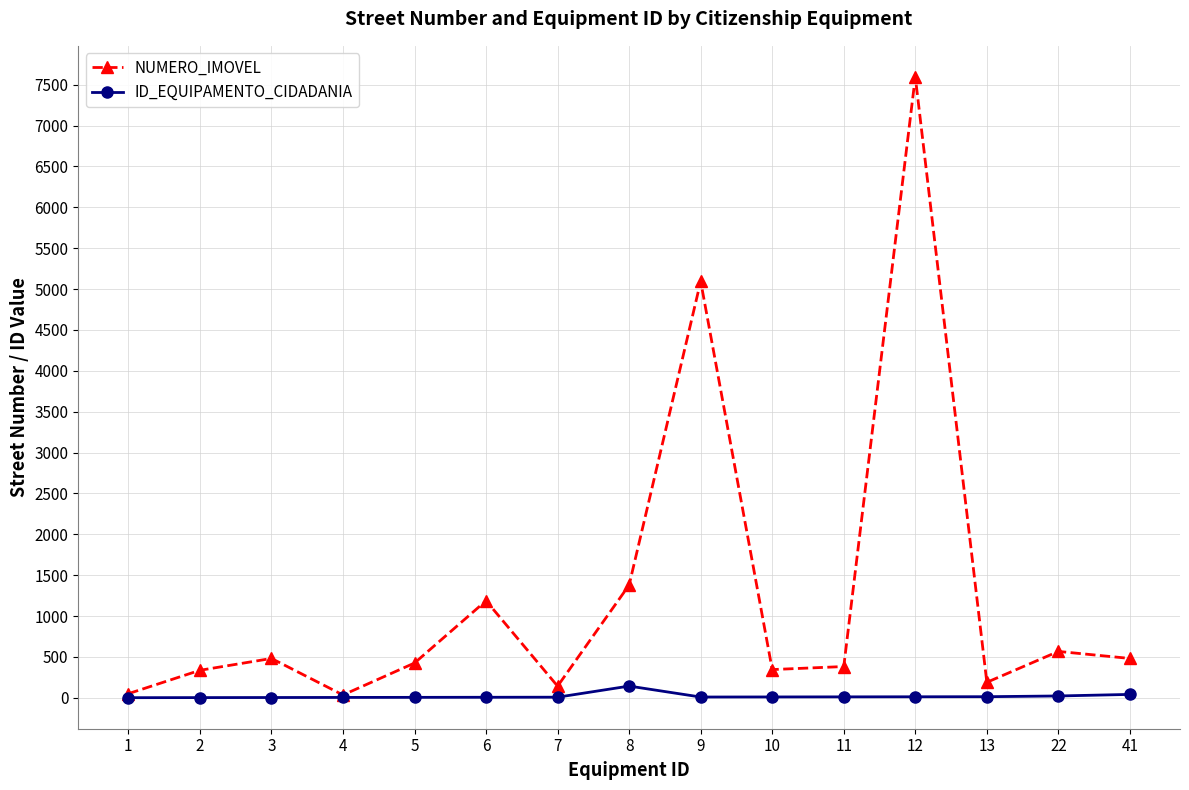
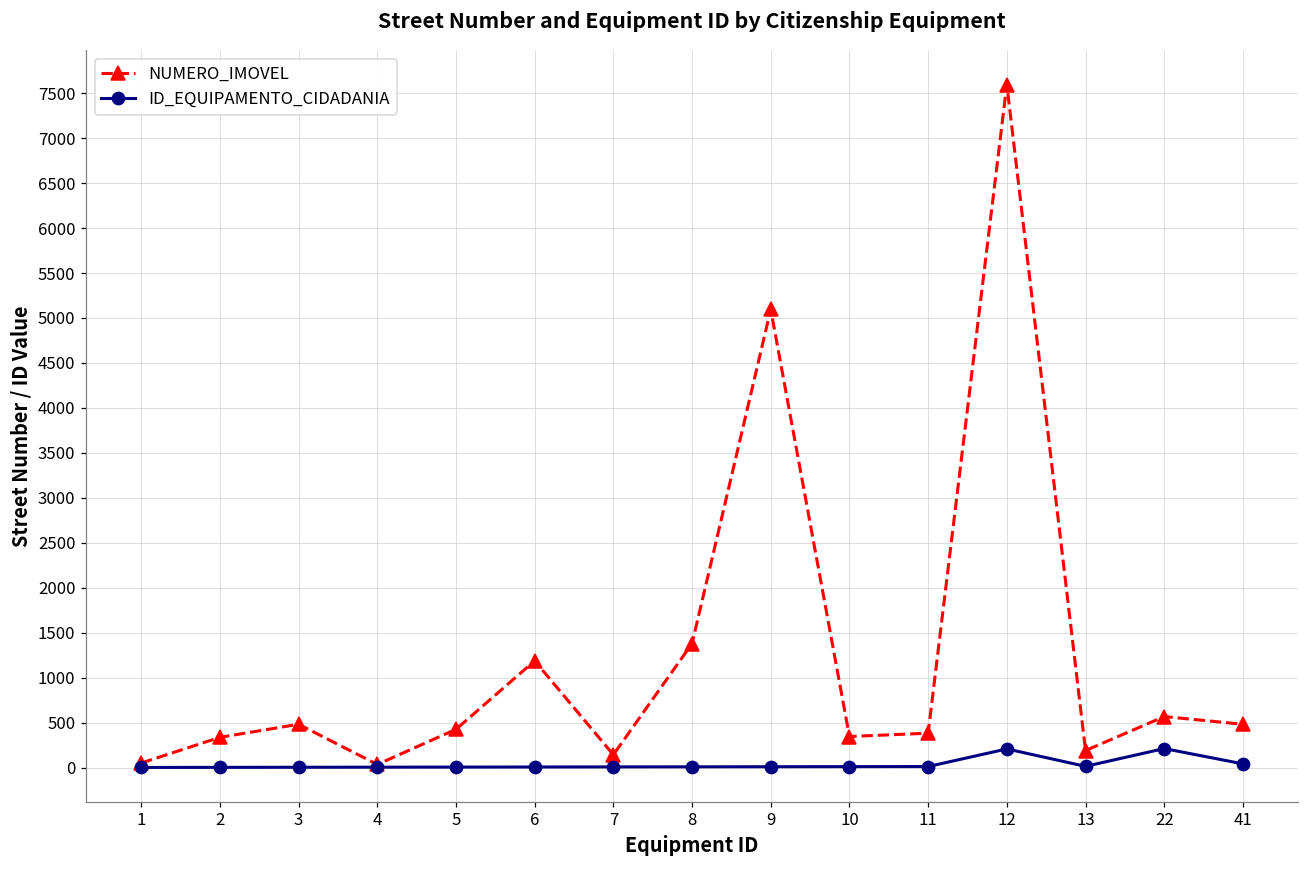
  {
    "NUMERO_IMOVEL": {
      "1": 100,
      "2": 300,
      "3": 500,
      "5": 400,
      "6": 1200,
      "7": 100,
      "8": 1400,
      "9": 5100,
      "10": 300,
      "11": 400,
      "12": 7600,
      "13": 200,
      "22": 600,
      "41": 500
    },
    "ID_EQUIPAMENTO_CIDADANIA": {
      "1": 0,
      "2": 0,
      "3": 0,
      "5": 0,
      "6": 0,
      "7": 0,
-     "8": 100,
+     "8": 0,
      "9": 0,
      "10": 0,
      "11": 0,
-     "12": 0,
+     "12": 200,
      "13": 0,
-     "22": 0,
+     "22": 200,
      "41": 0
    }
  }
